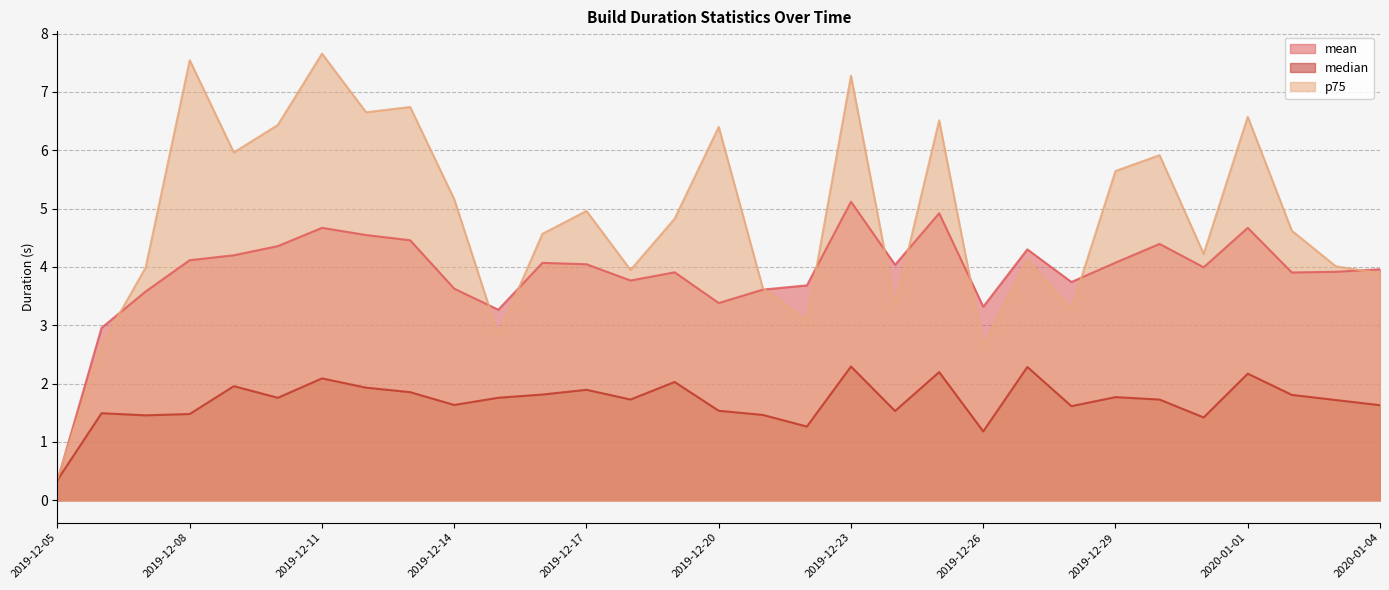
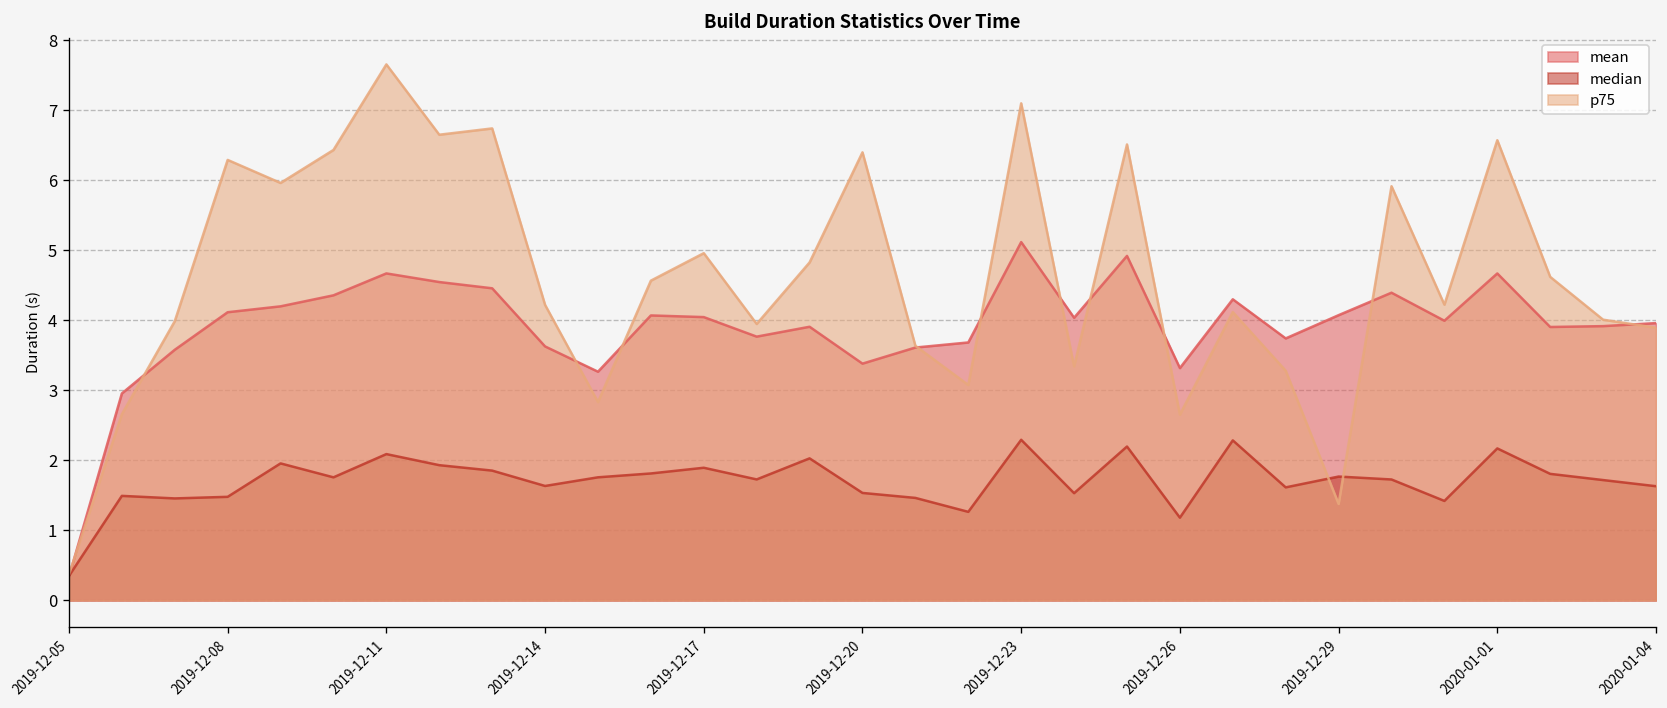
  {
    "p75": {
-     "2019-12-08": 7.5,
+     "2019-12-08": 6.3,
      "2019-12-11": 7.7,
-     "2019-12-14": 5.2,
+     "2019-12-14": 4.2,
      "2019-12-17": 5.0,
      "2019-12-20": 6.4,
-     "2019-12-23": 7.3,
+     "2019-12-23": 7.1,
      "2019-12-26": 2.7,
-     "2019-12-29": 5.6,
+     "2019-12-29": 1.4,
      "2020-01-01": 6.6,
      "2020-01-04": 3.9
    }
  }
